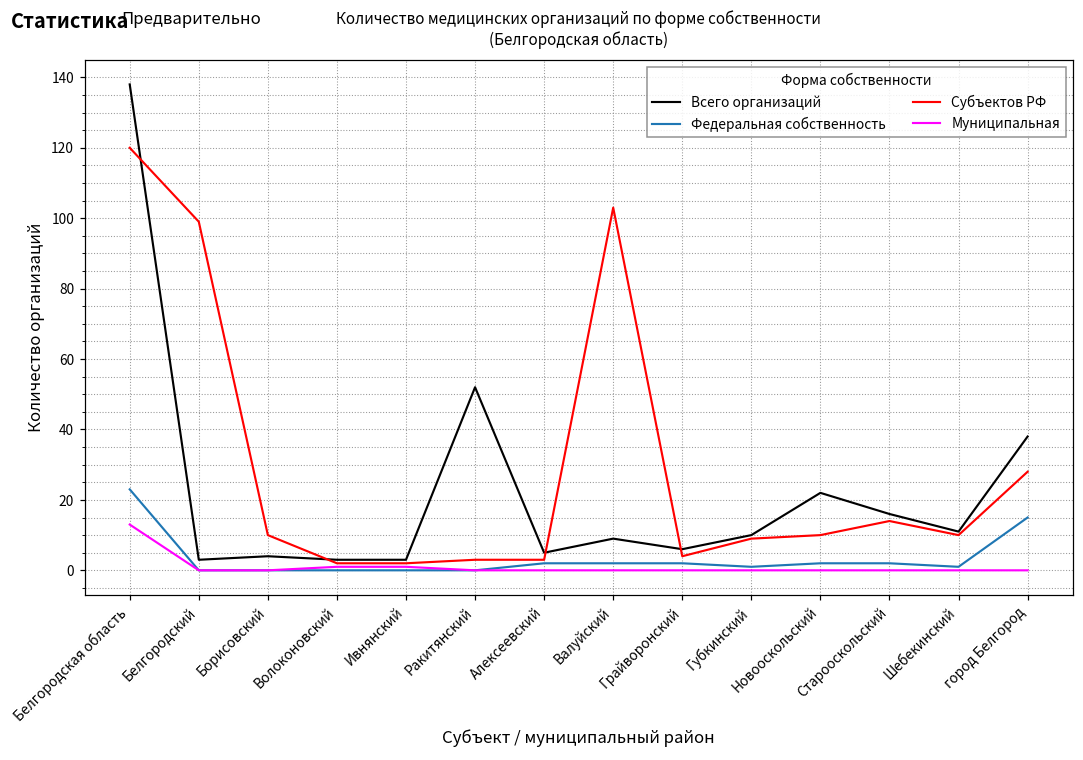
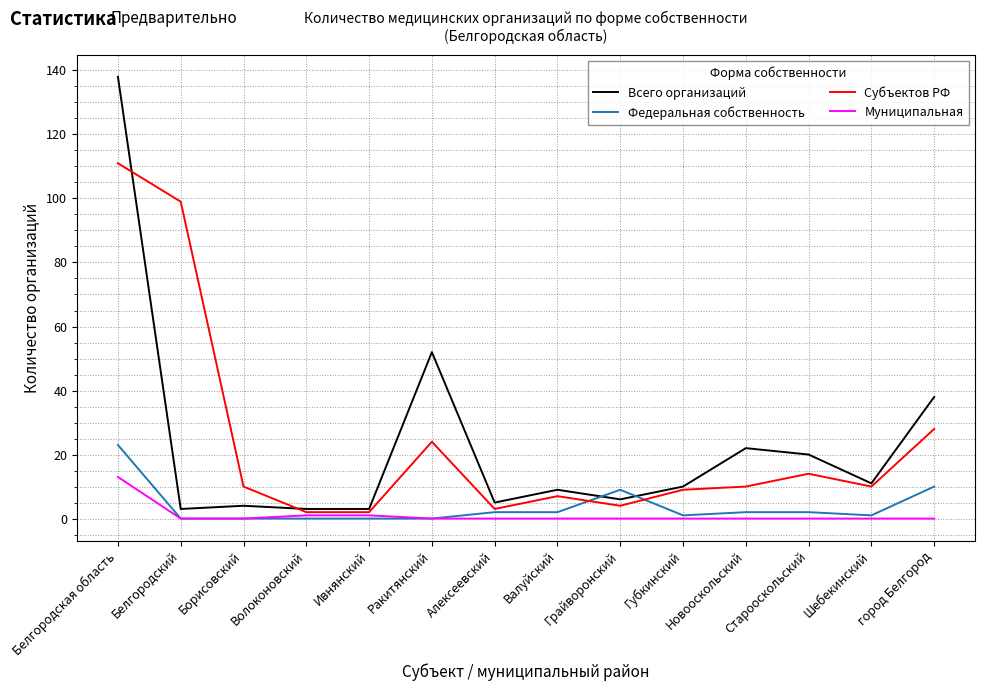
  {
    "Всего организаций": {
      "Белгородская область": 138,
      "Белгородский": 3,
      "Борисовский": 4,
      "Волоконовский": 3,
      "Ивнянский": 3,
      "Ракитянский": 52,
      "Алексеевский": 5,
      "Валуйский": 9,
      "Грайворонский": 6,
      "Губкинский": 10,
      "Новооскольский": 22,
-     "Старооскольский": 16,
+     "Старооскольский": 20,
      "Шебекинский": 11,
      "город Белгород": 38
    },
    "Федеральная собственность": {
      "Белгородская область": 23,
      "Волоконовский": 0,
      "Ивнянский": 0,
      "Алексеевский": 2,
      "Валуйский": 2,
-     "Грайворонский": 2,
+     "Грайворонский": 9,
      "Губкинский": 1,
      "Новооскольский": 2,
      "Старооскольский": 2,
      "Шебекинский": 1,
-     "город Белгород": 15
+     "город Белгород": 10
    },
    "Субъектов РФ": {
-     "Белгородская область": 120,
+     "Белгородская область": 111,
      "Белгородский": 99,
      "Борисовский": 10,
      "Волоконовский": 2,
      "Ивнянский": 2,
-     "Ракитянский": 3,
+     "Ракитянский": 24,
      "Алексеевский": 3,
-     "Валуйский": 103,
+     "Валуйский": 7,
      "Грайворонский": 4,
      "Губкинский": 9,
      "Новооскольский": 10,
      "Старооскольский": 14,
      "Шебекинский": 10,
      "город Белгород": 28
    },
    "Муниципальная": {
      "Белгородская область": 13,
      "Волоконовский": 1,
      "Ивнянский": 1,
      "Алексеевский": 0,
      "Валуйский": 0,
      "Грайворонский": 0,
      "Губкинский": 0,
      "Новооскольский": 0,
      "Старооскольский": 0,
      "Шебекинский": 0,
      "город Белгород": 0
    }
  }
